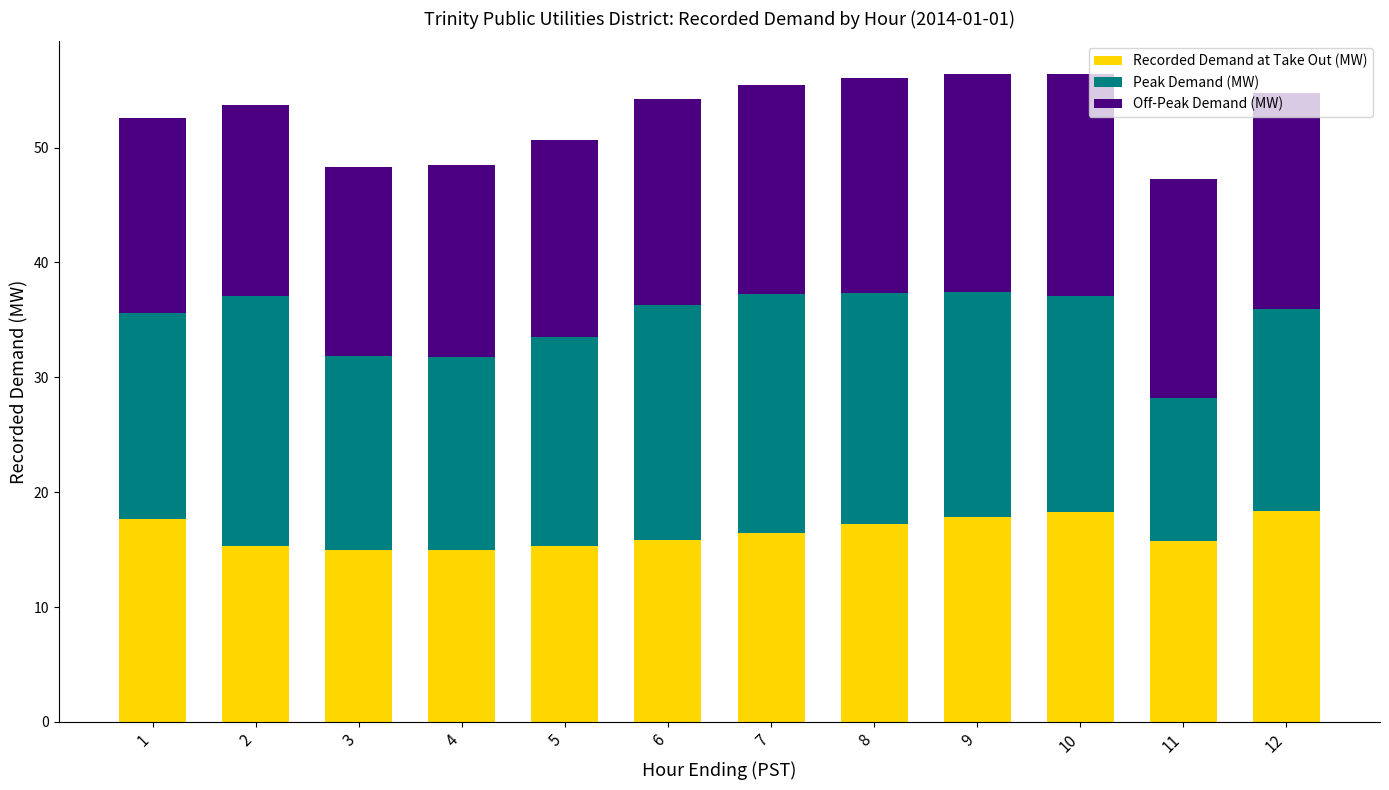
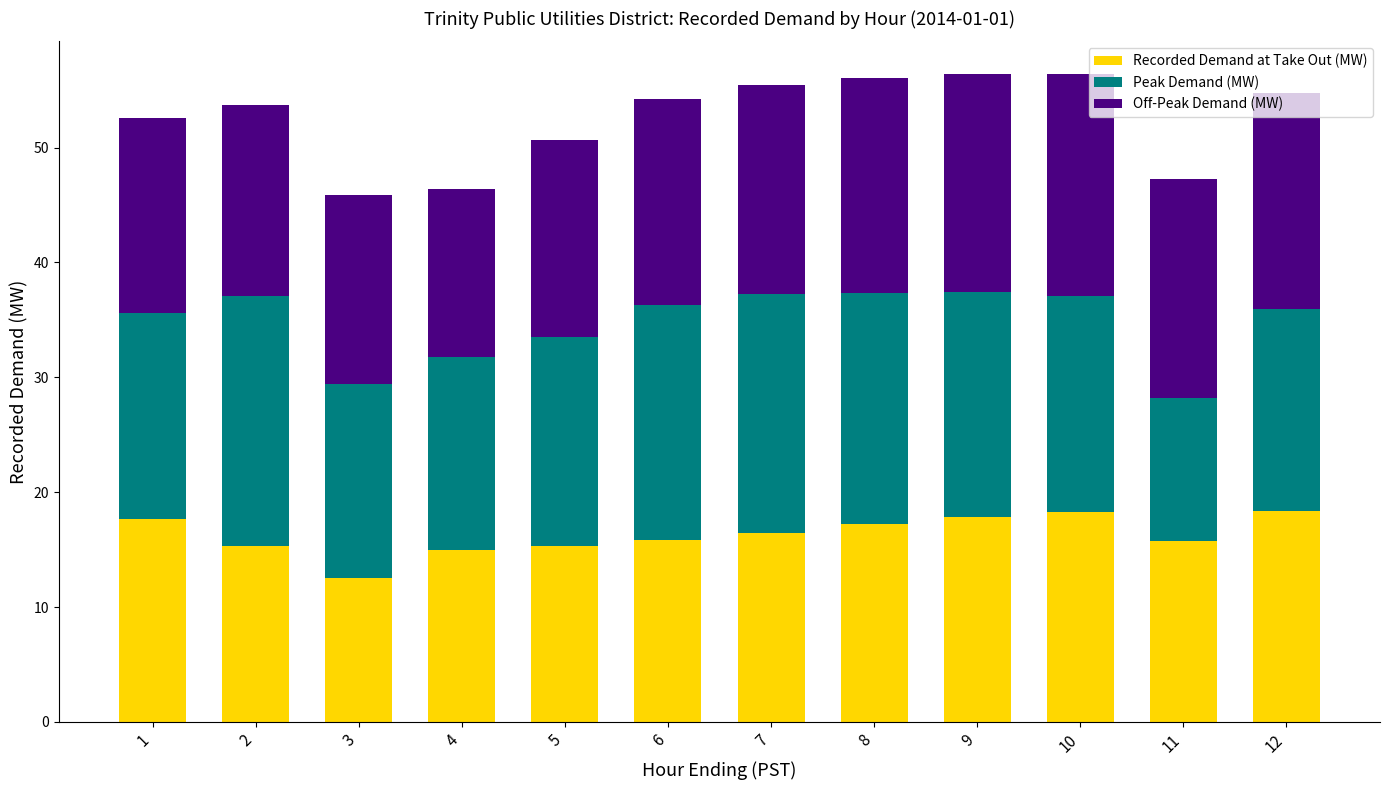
  {
    "Recorded Demand at Take Out (MW)": {
      "1": 17.7,
      "2": 15.3,
-     "3": 14.9,
+     "3": 12.5,
      "4": 14.9,
      "5": 15.3,
      "6": 15.9,
      "7": 16.5,
      "8": 17.3,
      "9": 17.8,
      "10": 18.3,
      "11": 15.7,
      "12": 18.4
    },
    "Peak Demand (MW)": {
      "1": 17.9,
      "2": 21.8,
      "3": 16.9,
      "4": 16.9,
      "5": 18.2,
      "6": 20.5,
      "7": 20.8,
      "8": 20.1,
      "9": 19.6,
      "10": 18.8,
      "11": 12.5,
      "12": 17.6
    },
    "Off-Peak Demand (MW)": {
      "1": 17.0,
      "2": 16.6,
      "3": 16.5,
-     "4": 16.7,
+     "4": 14.6,
      "5": 17.2,
      "6": 17.9,
      "7": 18.3,
      "8": 18.7,
      "9": 19.0,
      "10": 19.3,
      "11": 19.1
    }
  }
